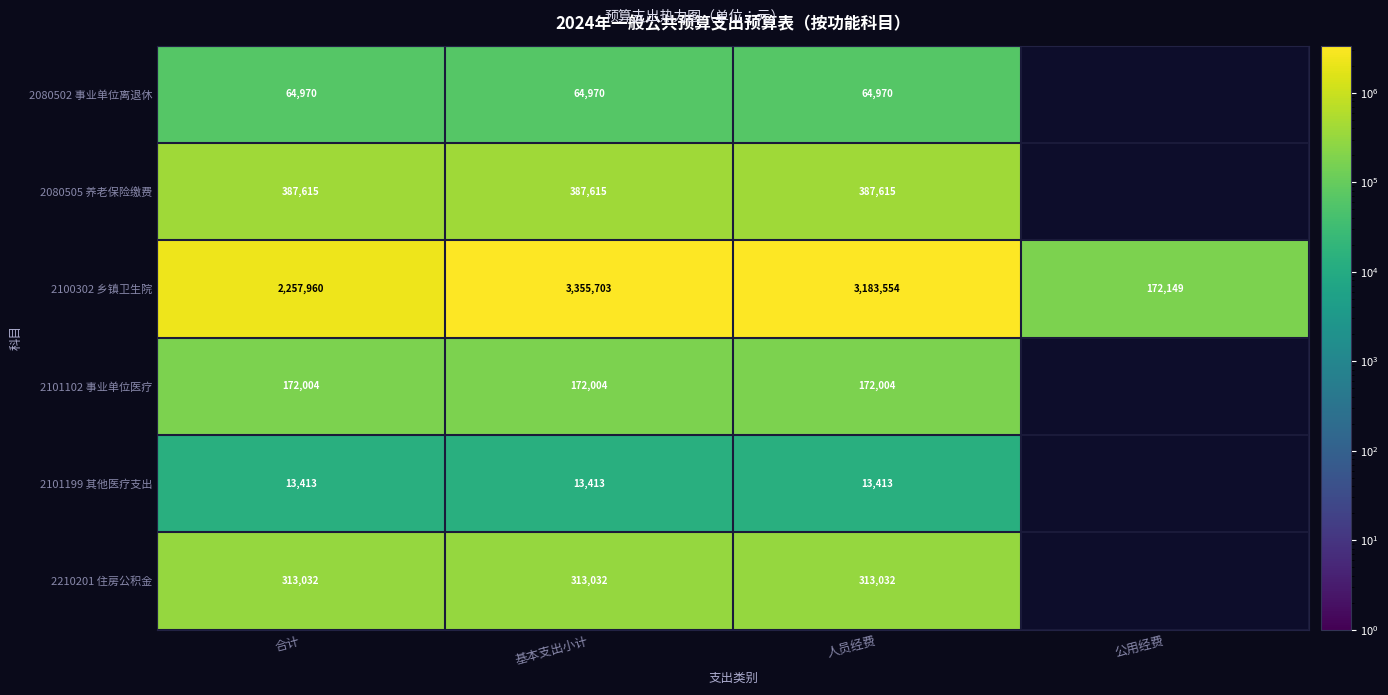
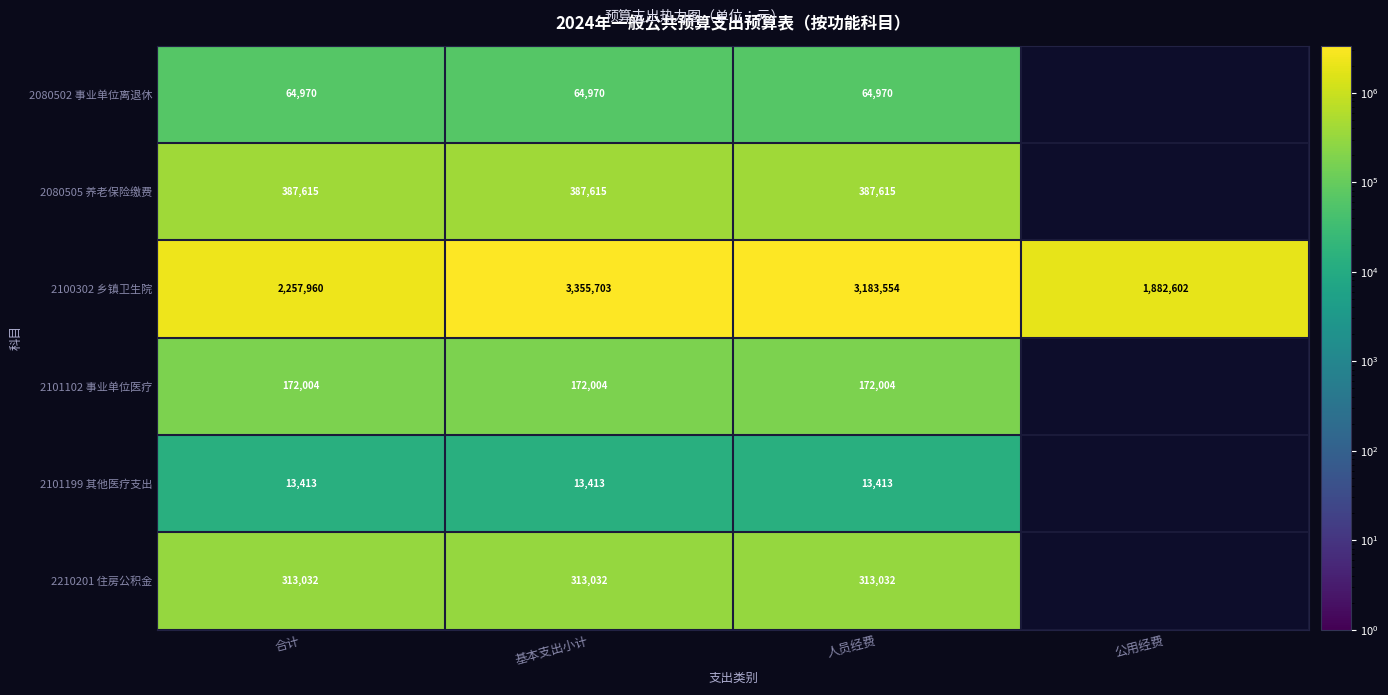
  {
    "2080502 事业单位离退休": {
      "合计": "64,970",
      "基本支出小计": "64,970",
      "人员经费": "64,970"
    },
    "2080505 养老保险缴费": {
      "合计": "387,615",
      "基本支出小计": "387,615",
      "人员经费": "387,615"
    },
    "2100302 乡镇卫生院": {
      "合计": "2,257,960",
      "基本支出小计": "3,355,703",
      "人员经费": "3,183,554",
-     "公用经费": "172,149"
+     "公用经费": "1,882,602"
    },
    "2101102 事业单位医疗": {
      "合计": "172,004",
      "基本支出小计": "172,004",
      "人员经费": "172,004"
    },
    "2101199 其他医疗支出": {
      "合计": "13,413",
      "基本支出小计": "13,413",
      "人员经费": "13,413"
    },
    "2210201 住房公积金": {
      "合计": "313,032",
      "基本支出小计": "313,032",
      "人员经费": "313,032"
    }
  }
